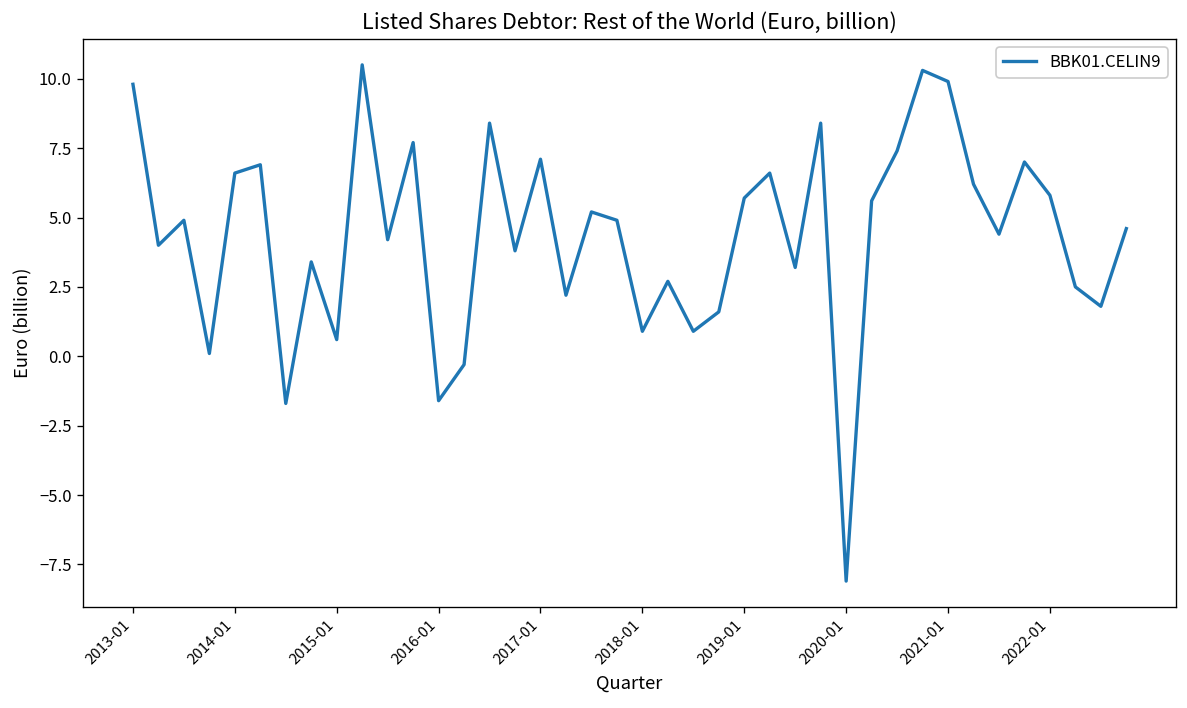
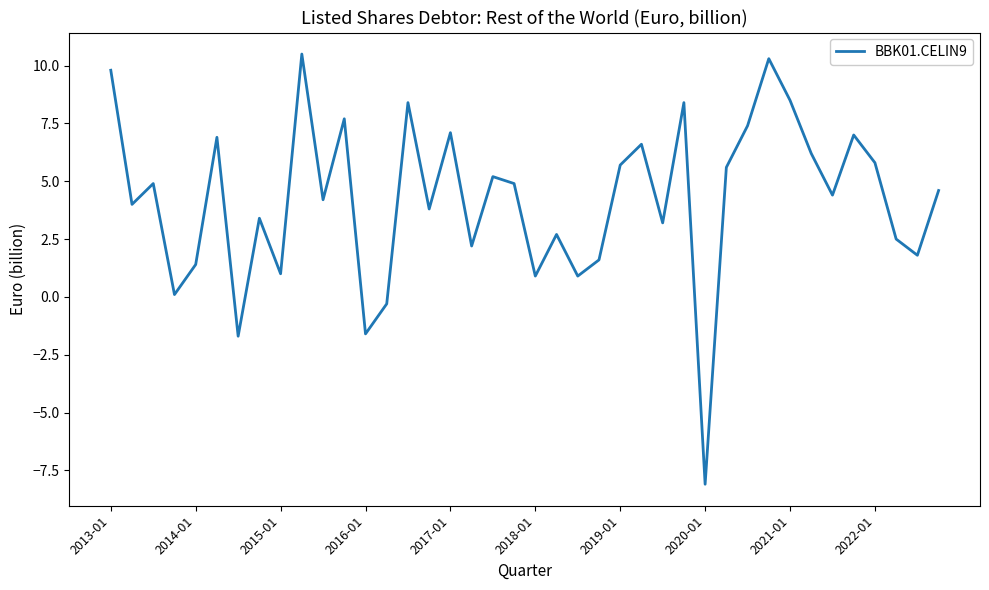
  {
    "2013-01": 9.8,
-   "2014-01": 6.6,
-   "2015-01": 0.6,
+   "2014-01": 1.4,
+   "2015-01": 1.0,
    "2016-01": -1.6,
    "2017-01": 7.1,
    "2018-01": 0.9,
    "2019-01": 5.7,
    "2020-01": -8.1,
-   "2021-01": 9.9,
+   "2021-01": 8.5,
    "2022-01": 5.8
  }
